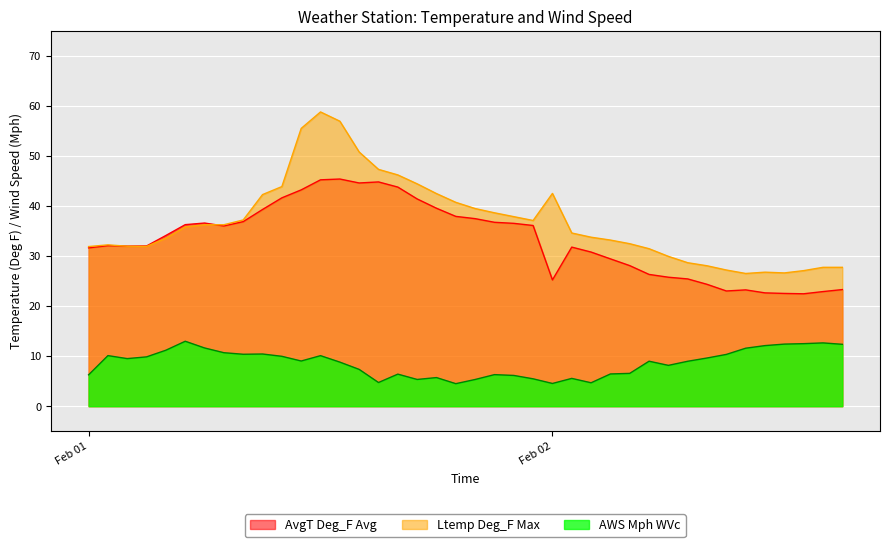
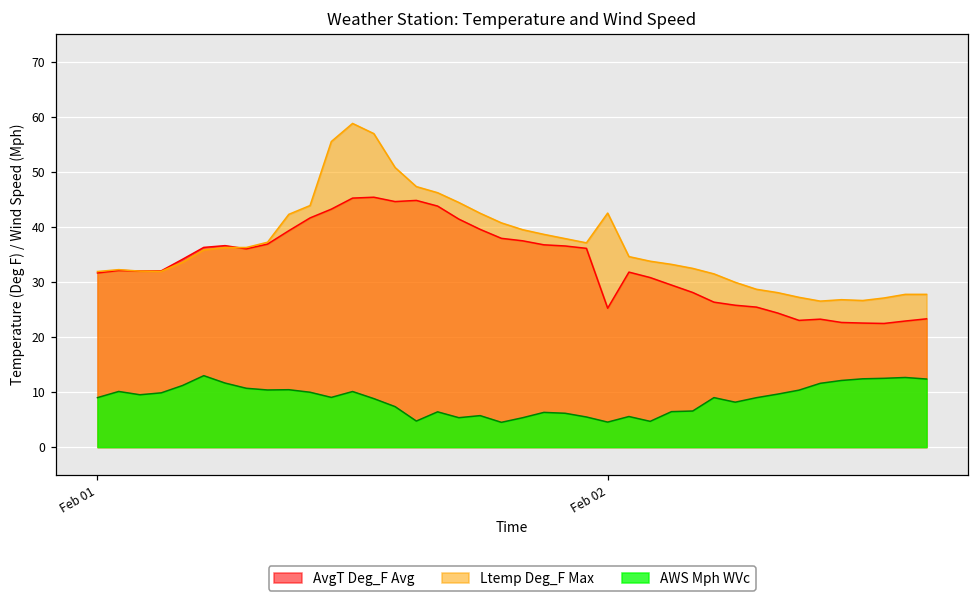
  {
    "AvgT Deg_F Avg": {
      "Feb 02": 25
    },
    "Ltemp Deg_F Max": {
      "Feb 02": 43
    },
    "AWS Mph WVc": {
-     "Feb 01": 6,
+     "Feb 01": 9,
      "Feb 02": 5
    }
  }
